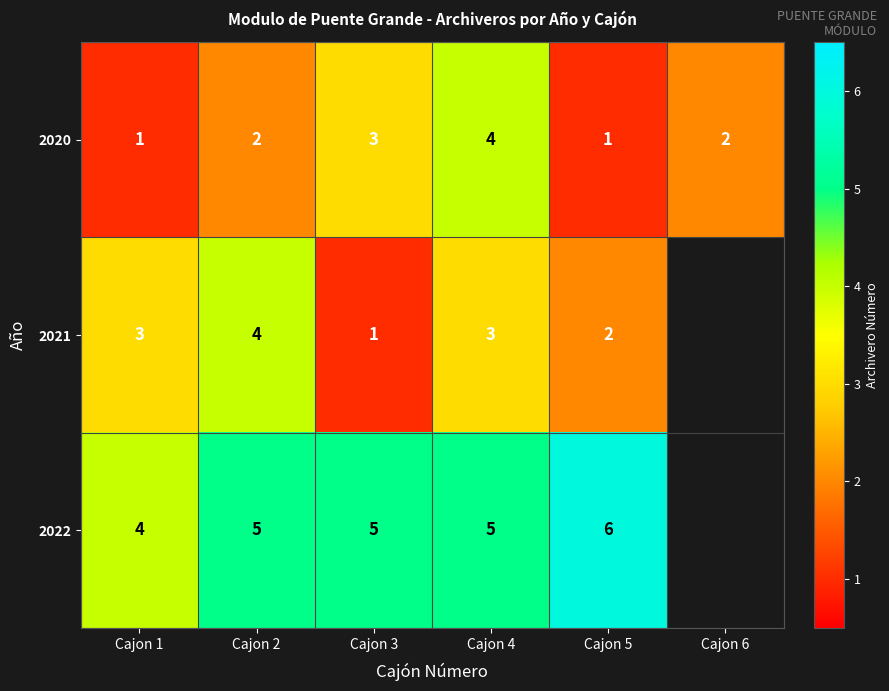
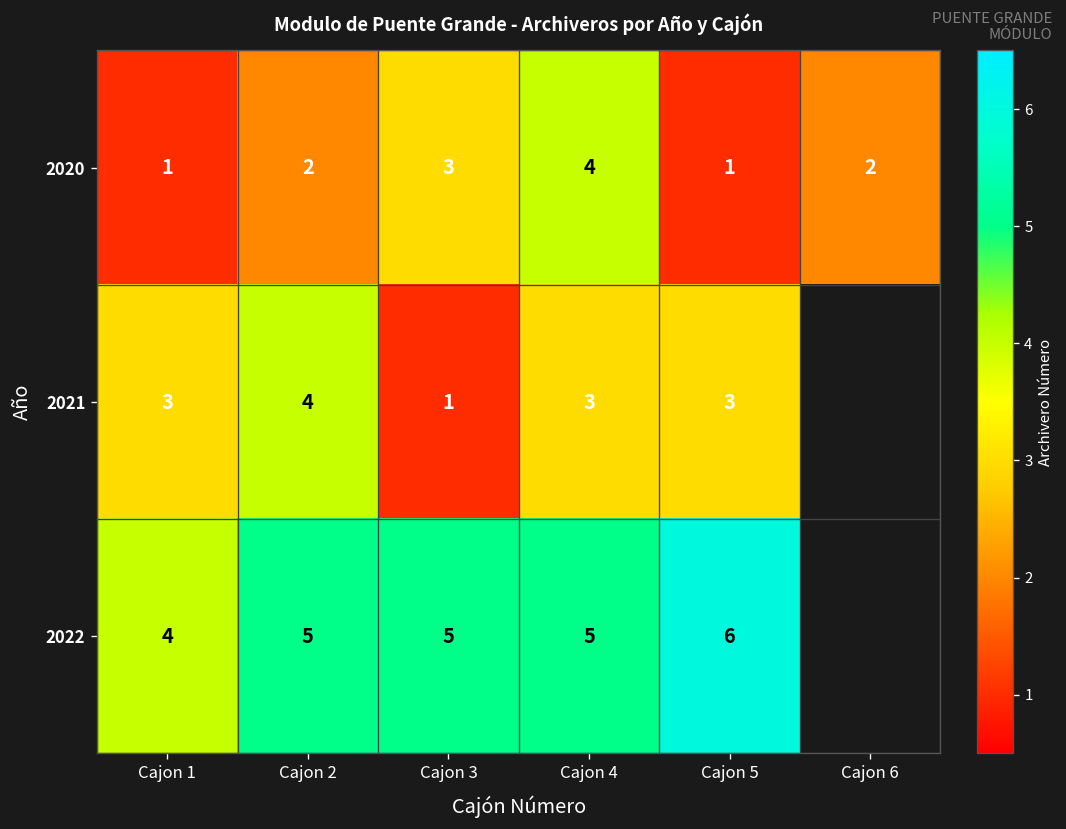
  {
    "2020": {
      "Cajon 1": 1,
      "Cajon 2": 2,
      "Cajon 3": 3,
      "Cajon 4": 4,
      "Cajon 5": 1,
      "Cajon 6": 2
    },
    "2021": {
      "Cajon 1": 3,
      "Cajon 2": 4,
      "Cajon 3": 1,
      "Cajon 4": 3,
-     "Cajon 5": 2
+     "Cajon 5": 3
    },
    "2022": {
      "Cajon 1": 4,
      "Cajon 2": 5,
      "Cajon 3": 5,
      "Cajon 4": 5,
      "Cajon 5": 6
    }
  }
